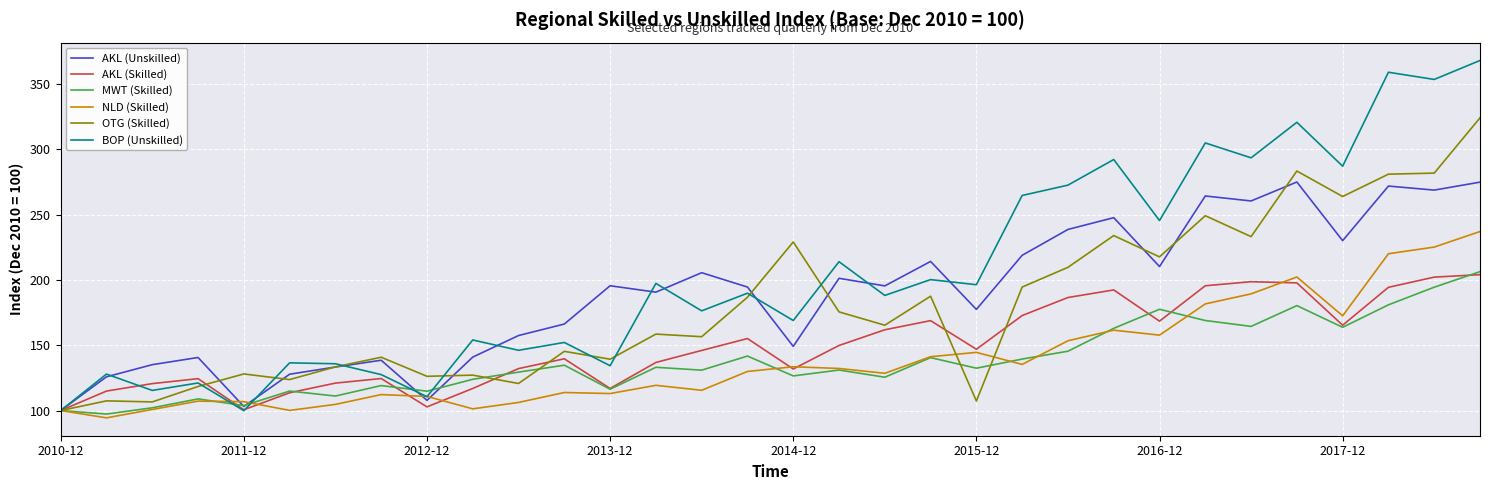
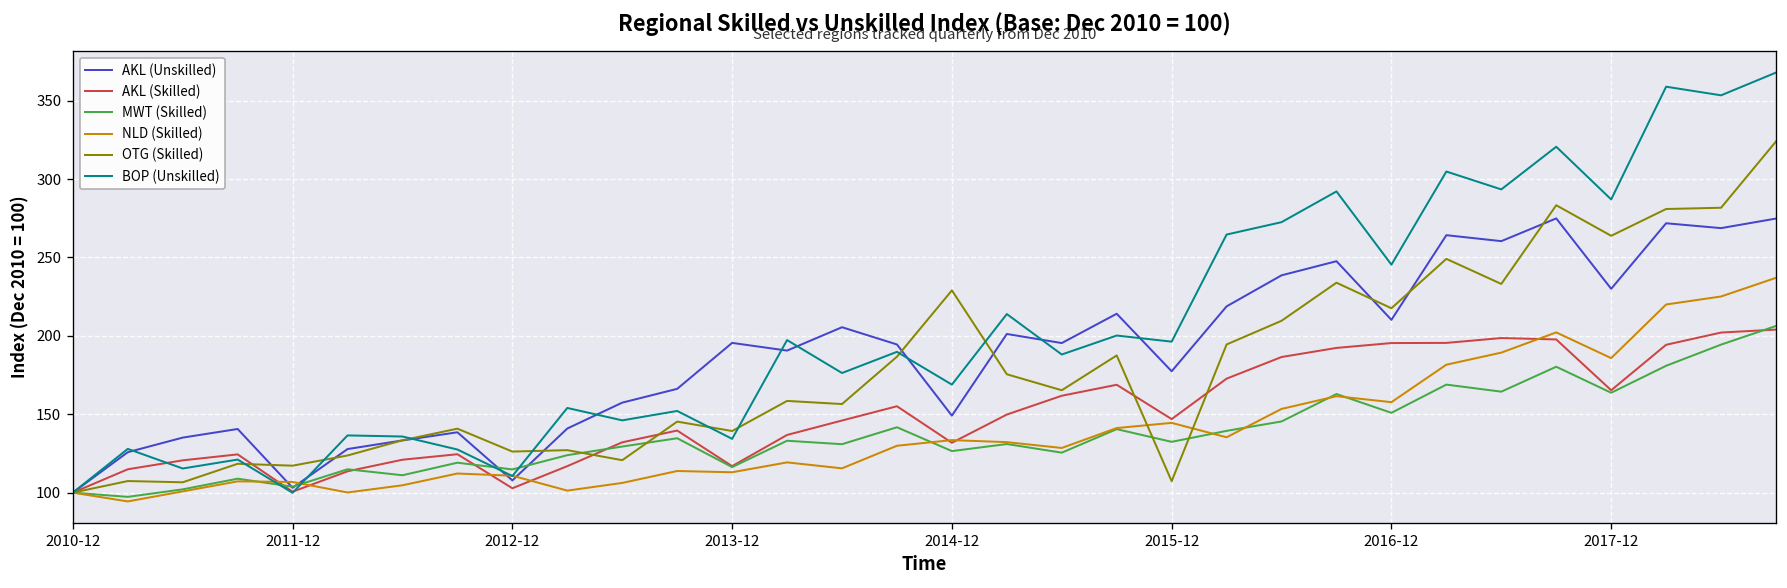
  {
    "AKL (Unskilled)": {
      "2012-12": 108,
      "2013-12": 196,
      "2014-12": 149,
      "2015-12": 177,
      "2016-12": 210,
      "2017-12": 230
    },
    "AKL (Skilled)": {
      "2012-12": 103,
      "2015-12": 147,
-     "2016-12": 168
+     "2016-12": 195
    },
    "MWT (Skilled)": {
      "2012-12": 115,
      "2014-12": 127,
      "2015-12": 132,
-     "2016-12": 178
+     "2016-12": 151
    },
    "NLD (Skilled)": {
      "2011-12": 107,
      "2013-12": 113,
      "2015-12": 145,
      "2016-12": 158,
-     "2017-12": 173
+     "2017-12": 186
    },
    "OTG (Skilled)": {
-     "2011-12": 128,
+     "2011-12": 117,
      "2012-12": 126,
      "2013-12": 139,
      "2014-12": 229,
      "2015-12": 107,
      "2016-12": 218,
      "2017-12": 264
    },
    "BOP (Unskilled)": {
      "2013-12": 134,
      "2014-12": 169,
      "2015-12": 196,
      "2016-12": 245,
      "2017-12": 287
    }
  }
